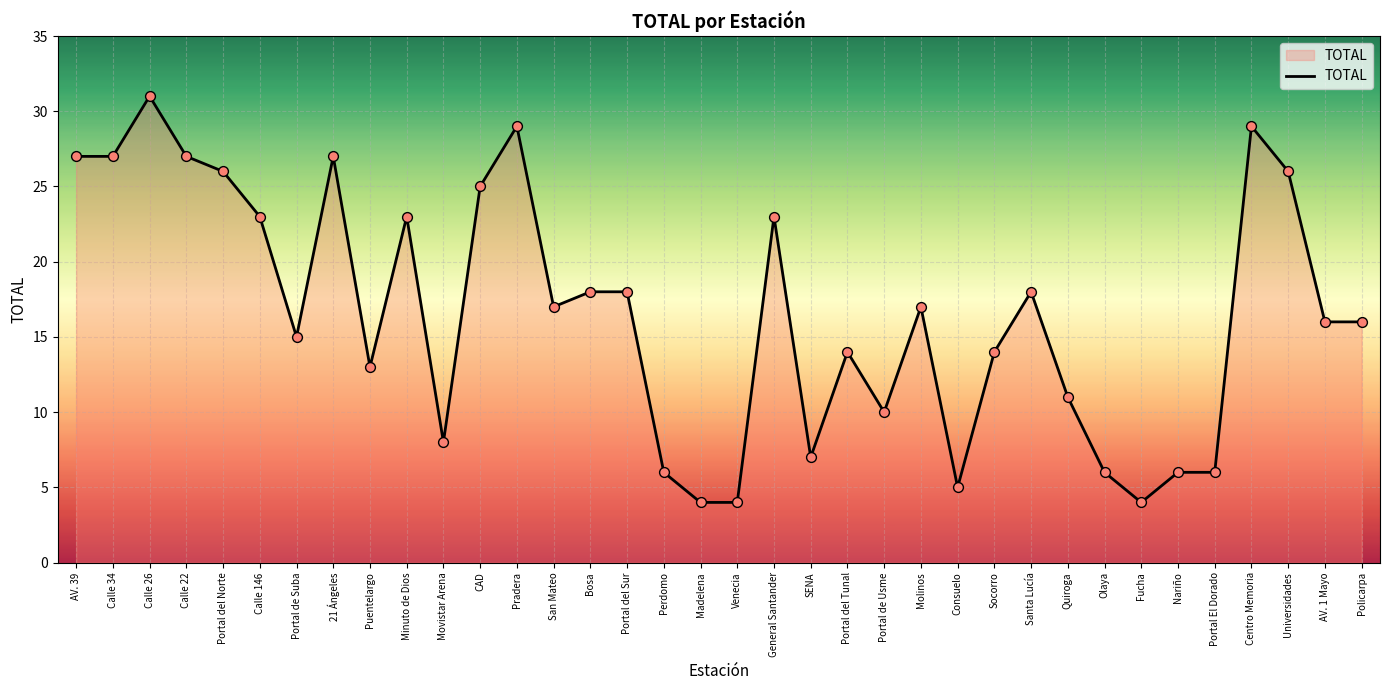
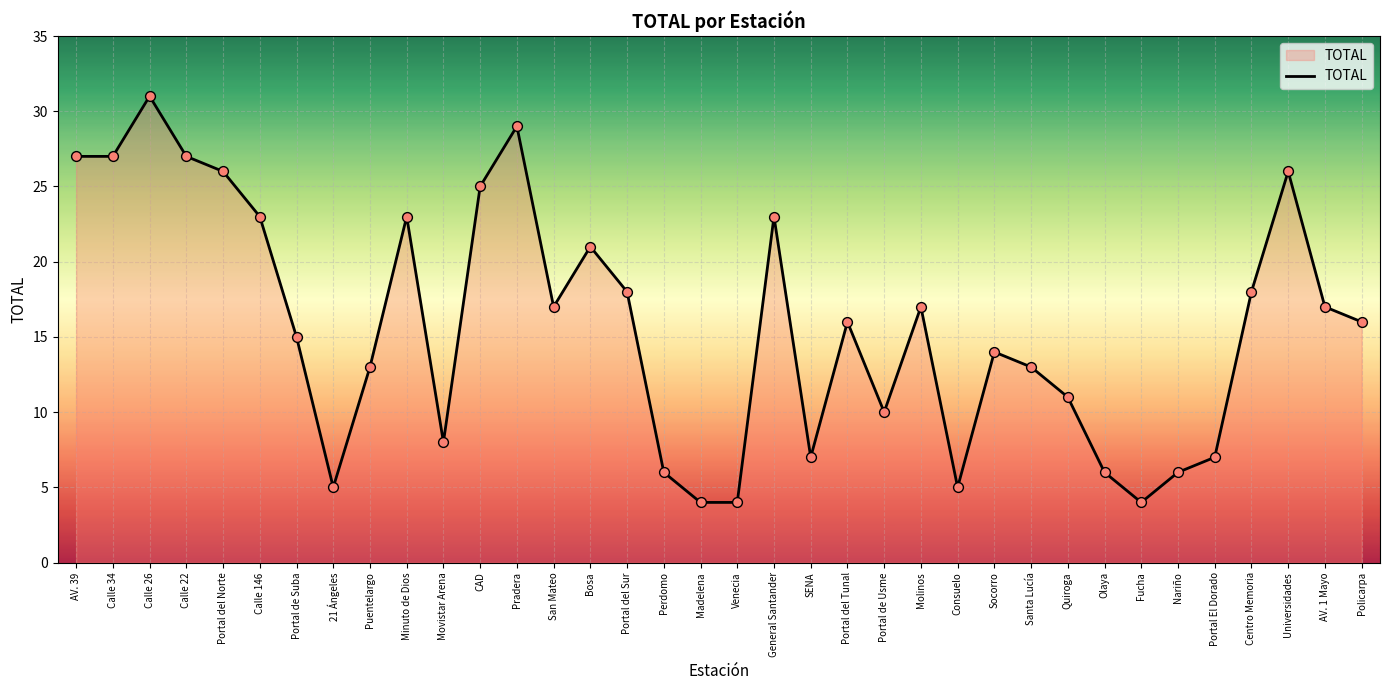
  {
    "AV. 39": 27,
    "Calle 34": 27,
    "Calle 26": 31,
    "Calle 22": 27,
    "Portal del Norte": 26,
    "Calle 146": 23,
    "Portal de Suba": 15,
-   "21 Ángeles": 27,
+   "21 Ángeles": 5,
    "Puentelargo": 13,
    "Minuto de Dios": 23,
    "Movistar Arena": 8,
    "CAD": 25,
    "Pradera": 29,
    "San Mateo": 17,
-   "Bosa": 18,
+   "Bosa": 21,
    "Portal del Sur": 18,
    "Perdomo": 6,
    "Madelena": 4,
    "Venecia": 4,
    "General Santander": 23,
    "SENA": 7,
-   "Portal del Tunal": 14,
+   "Portal del Tunal": 16,
    "Portal de Usme": 10,
    "Molinos": 17,
    "Consuelo": 5,
    "Socorro": 14,
-   "Santa Lucía": 18,
+   "Santa Lucía": 13,
    "Quiroga": 11,
    "Olaya": 6,
    "Fucha": 4,
    "Nariño": 6,
-   "Portal El Dorado": 6,
-   "Centro Memoria": 29,
+   "Portal El Dorado": 7,
+   "Centro Memoria": 18,
    "Universidades": 26,
-   "AV. 1 Mayo": 16,
+   "AV. 1 Mayo": 17,
    "Policarpa": 16
  }
